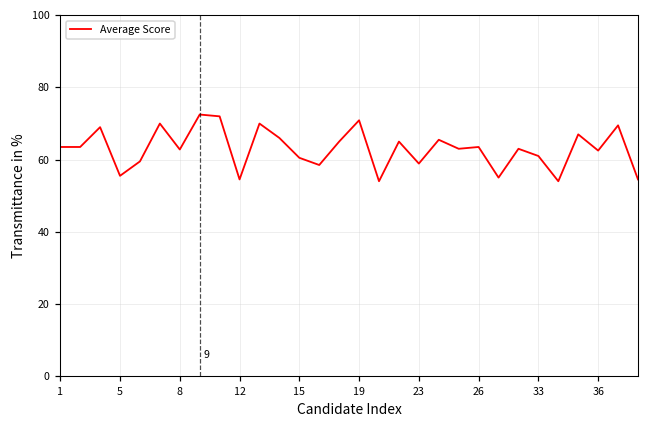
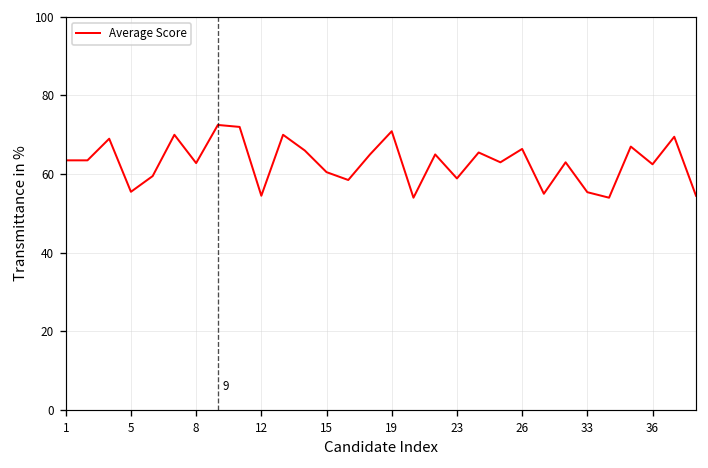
  {
    "1": 64,
    "5": 56,
    "8": 63,
    "12": 55,
    "15": 61,
    "19": 71,
    "23": 59,
-   "26": 64,
-   "33": 61,
+   "26": 66,
+   "33": 55,
    "36": 63
  }
